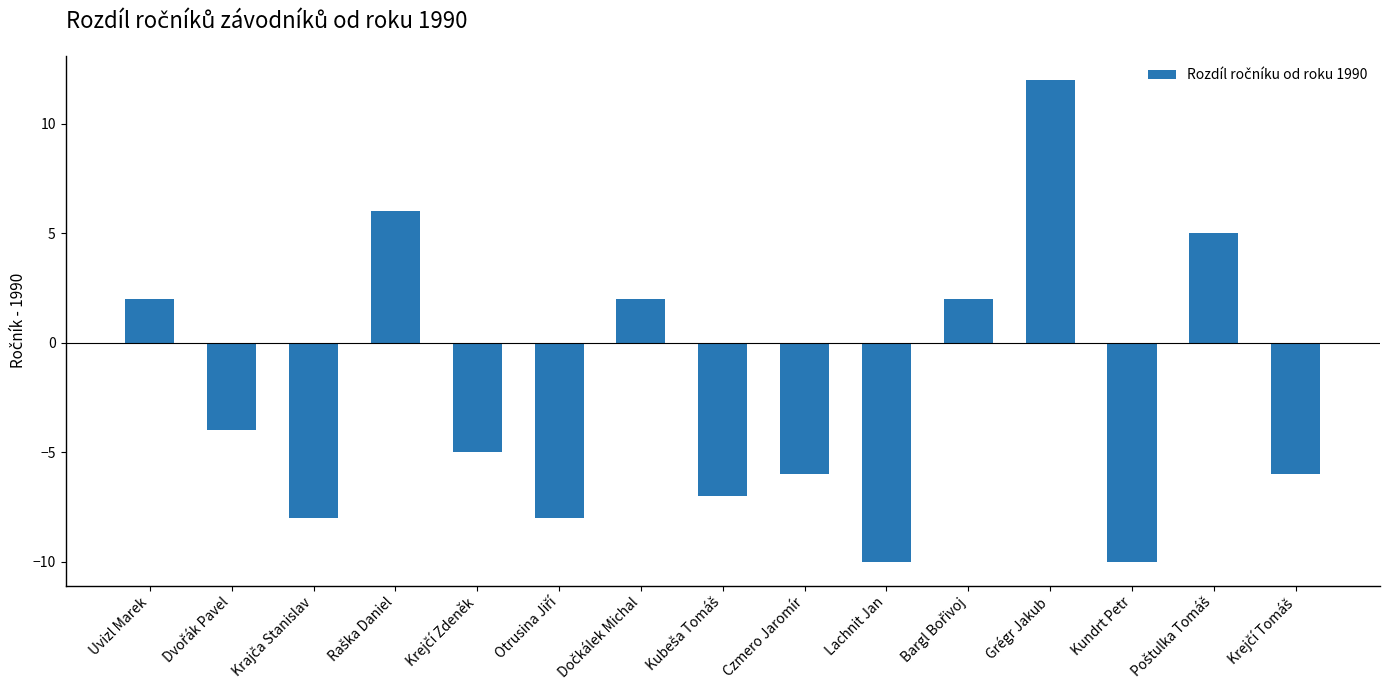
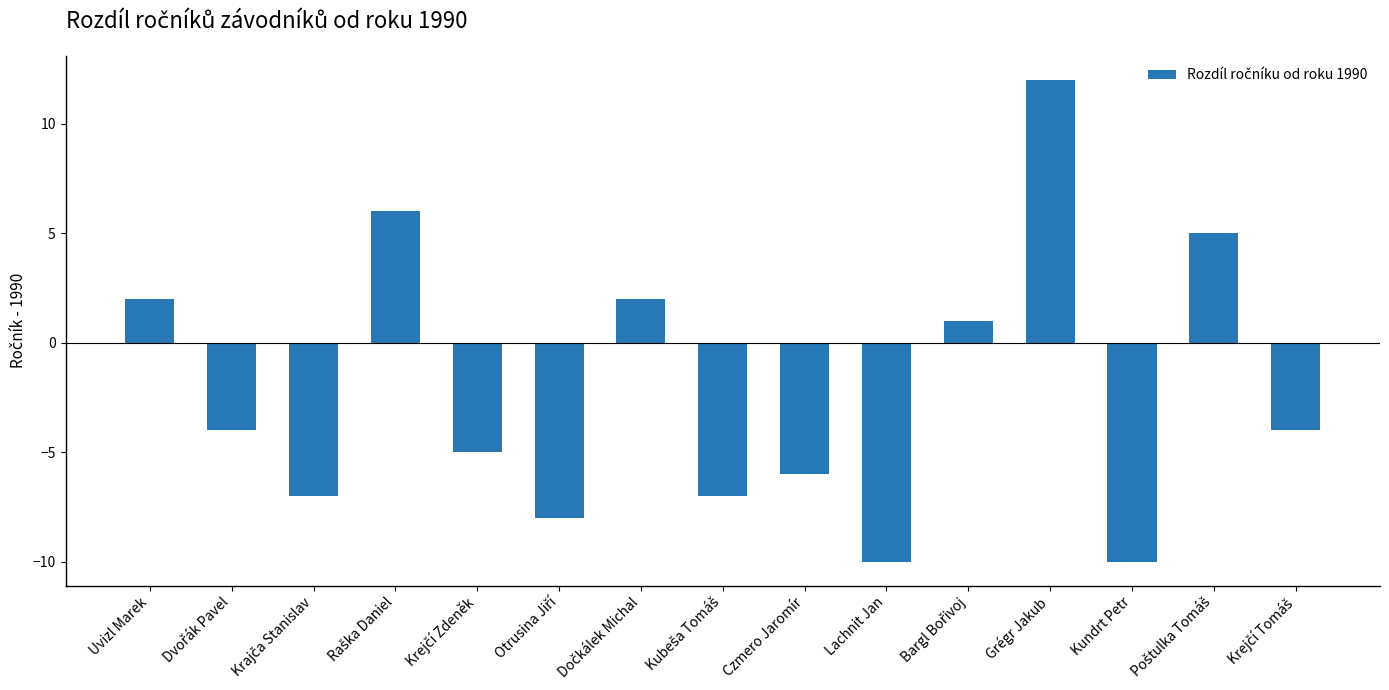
  {
    "Uvizl Marek": 2.0,
    "Dvořák Pavel": -4.0,
-   "Krajča Stanislav": -8.0,
+   "Krajča Stanislav": -7.0,
    "Raška Daniel": 6.0,
    "Krejčí Zdeněk": -5.0,
    "Otrusina Jiří": -8.0,
    "Dočkálek Michal": 2.0,
    "Kubeša Tomáš": -7.0,
    "Czmero Jaromír": -6.0,
    "Lachnit Jan": -10.0,
-   "Bargl Bořivoj": 2.0,
+   "Bargl Bořivoj": 1.0,
    "Grégr Jakub": 12.0,
    "Kundrt Petr": -10.0,
    "Poštulka Tomáš": 5.0,
-   "Krejčí Tomáš": -6.0
+   "Krejčí Tomáš": -4.0
  }
